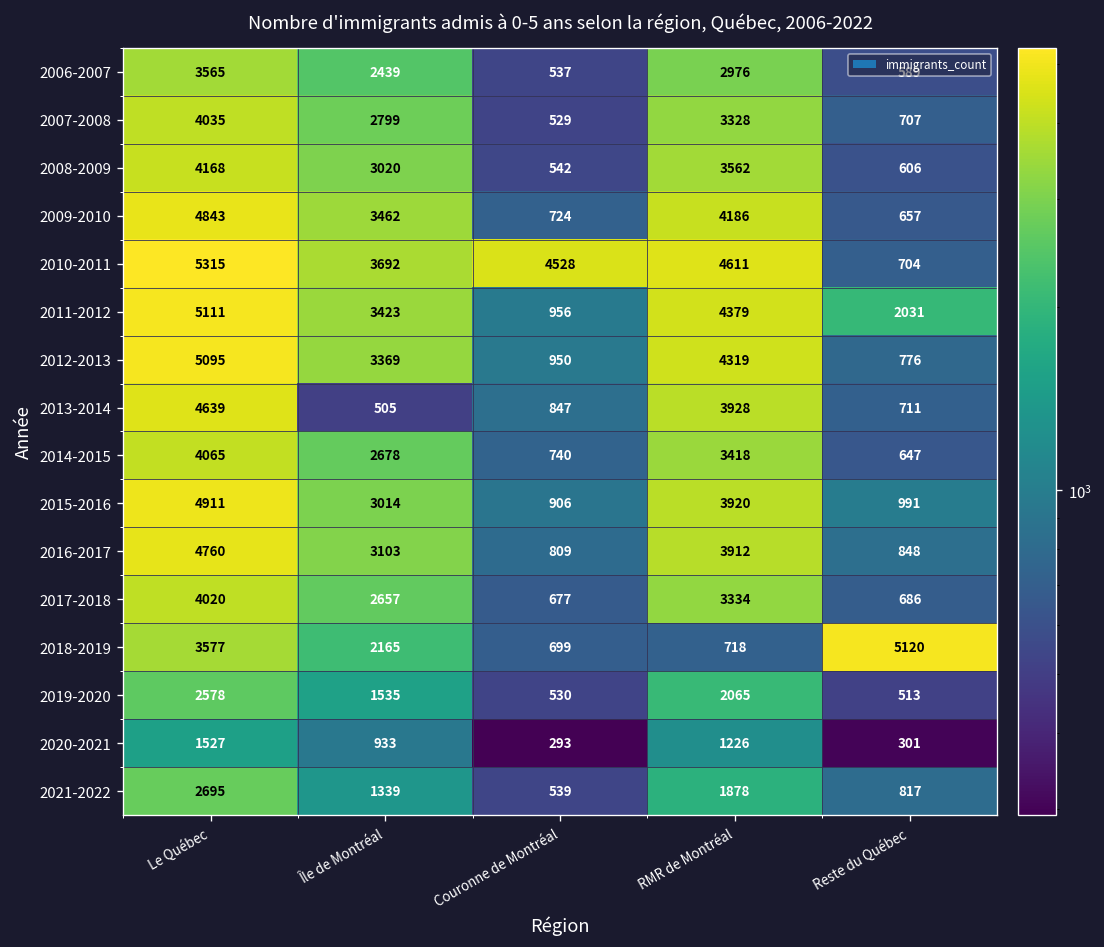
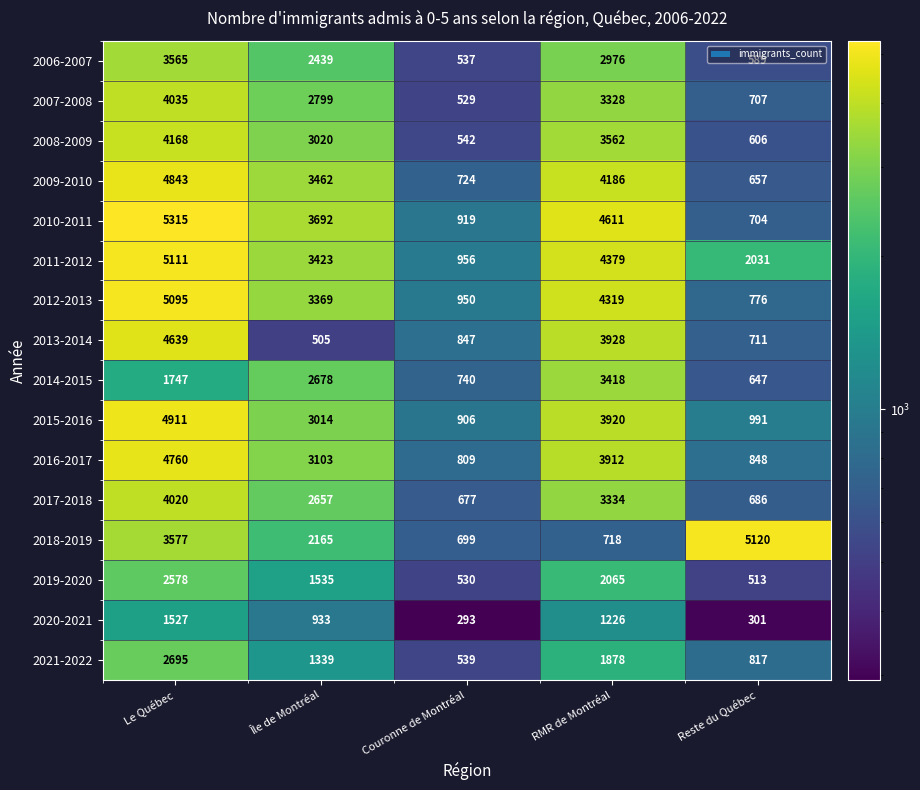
  {
    "2006-2007": {
      "Le Québec": 3565,
      "Île de Montréal": 2439,
      "Couronne de Montréal": 537,
      "RMR de Montréal": 2976
    },
    "2007-2008": {
      "Le Québec": 4035,
      "Île de Montréal": 2799,
      "Couronne de Montréal": 529,
      "RMR de Montréal": 3328,
      "Reste du Québec": 707
    },
    "2008-2009": {
      "Le Québec": 4168,
      "Île de Montréal": 3020,
      "Couronne de Montréal": 542,
      "RMR de Montréal": 3562,
      "Reste du Québec": 606
    },
    "2009-2010": {
      "Le Québec": 4843,
      "Île de Montréal": 3462,
      "Couronne de Montréal": 724,
      "RMR de Montréal": 4186,
      "Reste du Québec": 657
    },
    "2010-2011": {
      "Le Québec": 5315,
      "Île de Montréal": 3692,
-     "Couronne de Montréal": 4528,
+     "Couronne de Montréal": 919,
      "RMR de Montréal": 4611,
      "Reste du Québec": 704
    },
    "2011-2012": {
      "Le Québec": 5111,
      "Île de Montréal": 3423,
      "Couronne de Montréal": 956,
      "RMR de Montréal": 4379,
      "Reste du Québec": 2031
    },
    "2012-2013": {
      "Le Québec": 5095,
      "Île de Montréal": 3369,
      "Couronne de Montréal": 950,
      "RMR de Montréal": 4319,
      "Reste du Québec": 776
    },
    "2013-2014": {
      "Le Québec": 4639,
      "Île de Montréal": 505,
      "Couronne de Montréal": 847,
      "RMR de Montréal": 3928,
      "Reste du Québec": 711
    },
    "2014-2015": {
-     "Le Québec": 4065,
+     "Le Québec": 1747,
      "Île de Montréal": 2678,
      "Couronne de Montréal": 740,
      "RMR de Montréal": 3418,
      "Reste du Québec": 647
    },
    "2015-2016": {
      "Le Québec": 4911,
      "Île de Montréal": 3014,
      "Couronne de Montréal": 906,
      "RMR de Montréal": 3920,
      "Reste du Québec": 991
    },
    "2016-2017": {
      "Le Québec": 4760,
      "Île de Montréal": 3103,
      "Couronne de Montréal": 809,
      "RMR de Montréal": 3912,
      "Reste du Québec": 848
    },
    "2017-2018": {
      "Le Québec": 4020,
      "Île de Montréal": 2657,
      "Couronne de Montréal": 677,
      "RMR de Montréal": 3334,
      "Reste du Québec": 686
    },
    "2018-2019": {
      "Le Québec": 3577,
      "Île de Montréal": 2165,
      "Couronne de Montréal": 699,
      "RMR de Montréal": 718,
      "Reste du Québec": 5120
    },
    "2019-2020": {
      "Le Québec": 2578,
      "Île de Montréal": 1535,
      "Couronne de Montréal": 530,
      "RMR de Montréal": 2065,
      "Reste du Québec": 513
    },
    "2020-2021": {
      "Le Québec": 1527,
      "Île de Montréal": 933,
      "Couronne de Montréal": 293,
      "RMR de Montréal": 1226,
      "Reste du Québec": 301
    },
    "2021-2022": {
      "Le Québec": 2695,
      "Île de Montréal": 1339,
      "Couronne de Montréal": 539,
      "RMR de Montréal": 1878,
      "Reste du Québec": 817
    }
  }
